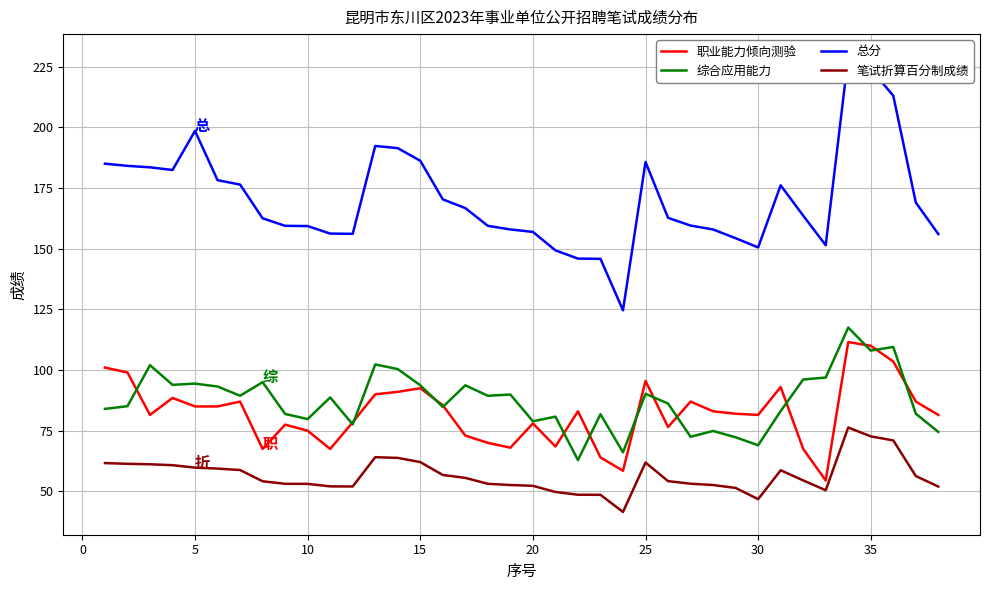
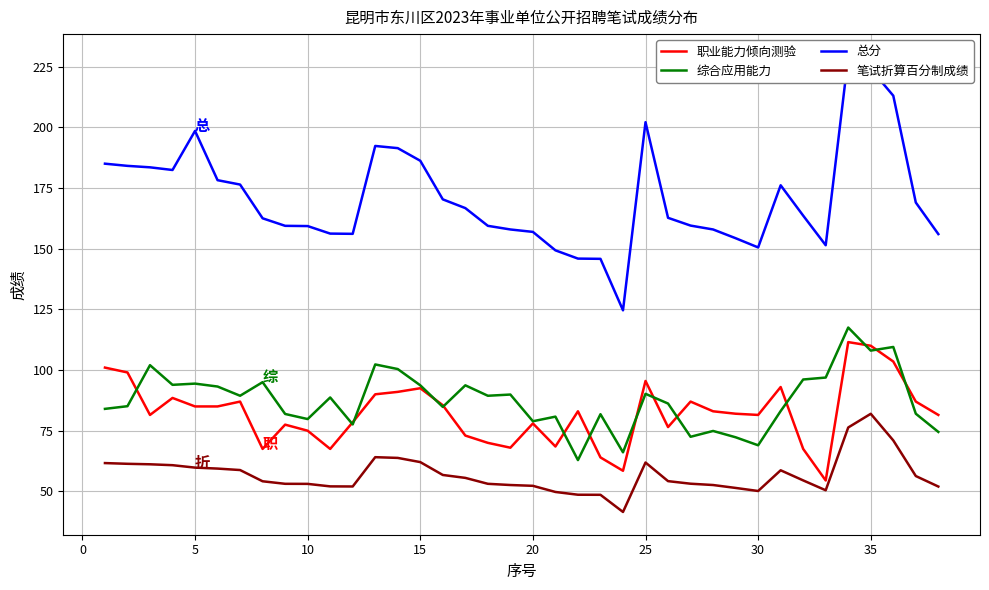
  {
    "职业能力倾向测验": {
      "5": 85,
      "10": 75,
      "15": 93,
      "25": 96,
      "30": 82,
      "35": 110
    },
    "综合应用能力": {
      "5": 94,
      "10": 80,
      "15": 94,
      "25": 90,
      "30": 69,
      "35": 108
    },
    "总分": {
      "5": 199,
      "10": 159,
      "15": 186,
      "20": 157,
-     "25": 186,
+     "25": 202,
      "30": 151
    },
    "笔试折算百分制成绩": {
      "5": 60,
      "10": 53,
      "15": 62,
      "20": 52,
      "25": 62,
-     "30": 47,
-     "35": 73
+     "30": 50,
+     "35": 82
    }
  }
